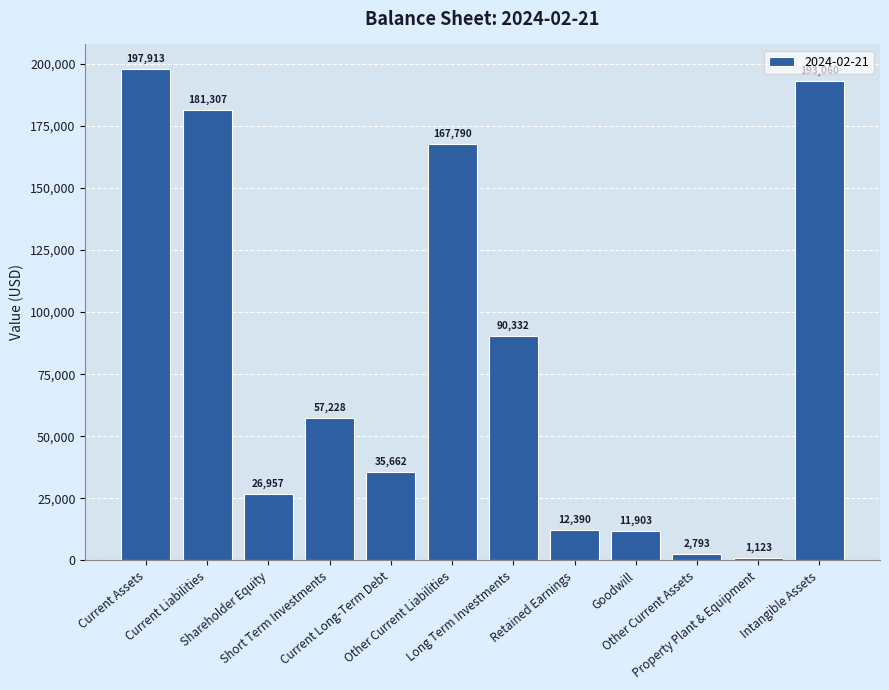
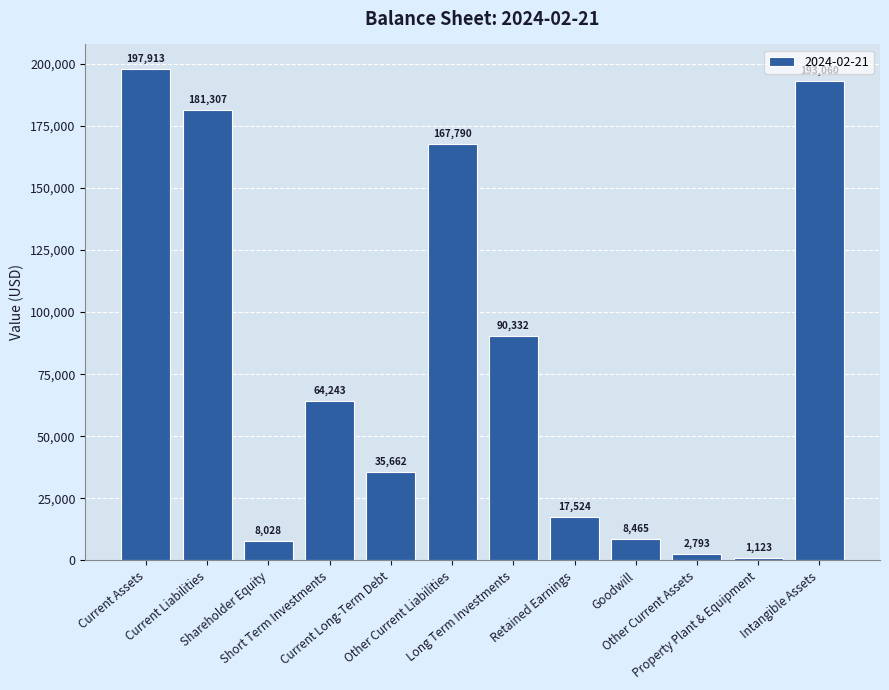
  {
    "Current Assets": "197,913",
    "Current Liabilities": "181,307",
-   "Shareholder Equity": "26,957",
-   "Short Term Investments": "57,228",
+   "Shareholder Equity": "8,028",
+   "Short Term Investments": "64,243",
    "Current Long-Term Debt": "35,662",
    "Other Current Liabilities": "167,790",
    "Long Term Investments": "90,332",
-   "Retained Earnings": "12,390",
-   "Goodwill": "11,903",
+   "Retained Earnings": "17,524",
+   "Goodwill": "8,465",
    "Other Current Assets": "2,793",
    "Property Plant & Equipment": "1,123"
  }
